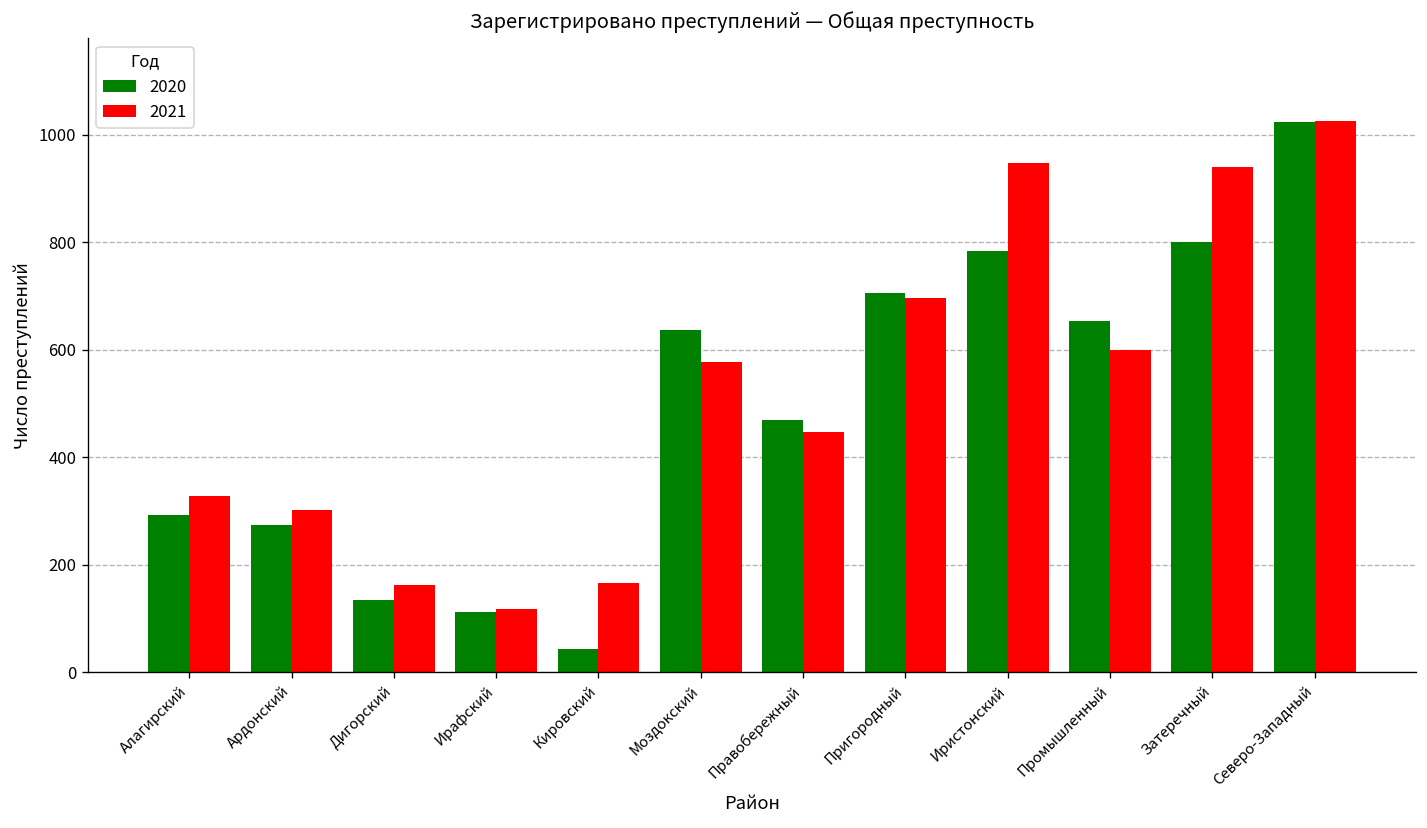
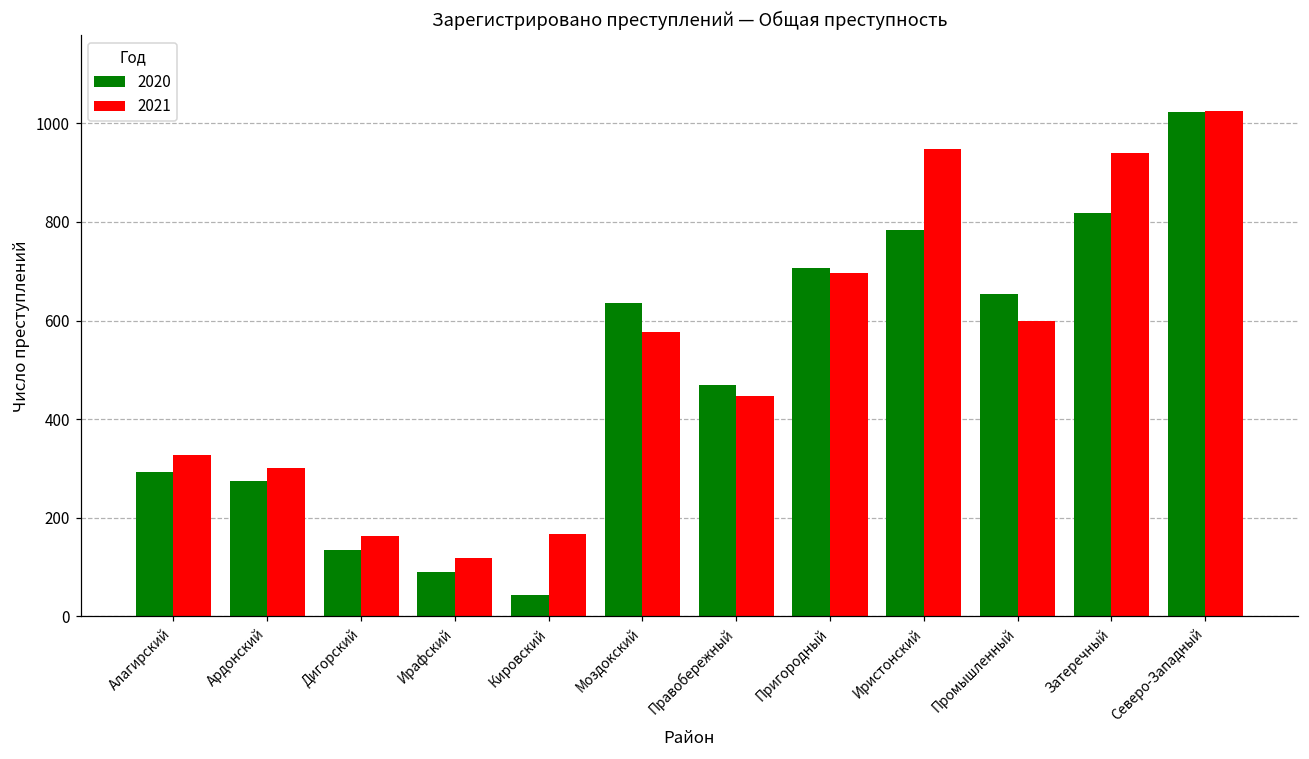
  {
    "2020": {
      "Алагирский": 290,
      "Ардонский": 270,
      "Дигорский": 130,
-     "Ирафский": 110,
+     "Ирафский": 90,
      "Кировский": 40,
      "Моздокский": 640,
      "Правобережный": 470,
      "Пригородный": 710,
      "Иристонский": 780,
      "Промышленный": 650,
-     "Затеречный": 800,
+     "Затеречный": 820,
      "Северо-Западный": 1020
    },
    "2021": {
      "Алагирский": 330,
      "Ардонский": 300,
      "Дигорский": 160,
      "Ирафский": 120,
      "Кировский": 170,
      "Моздокский": 580,
      "Правобережный": 450,
      "Пригородный": 700,
      "Иристонский": 950,
      "Промышленный": 600,
      "Затеречный": 940,
      "Северо-Западный": 1030
    }
  }
